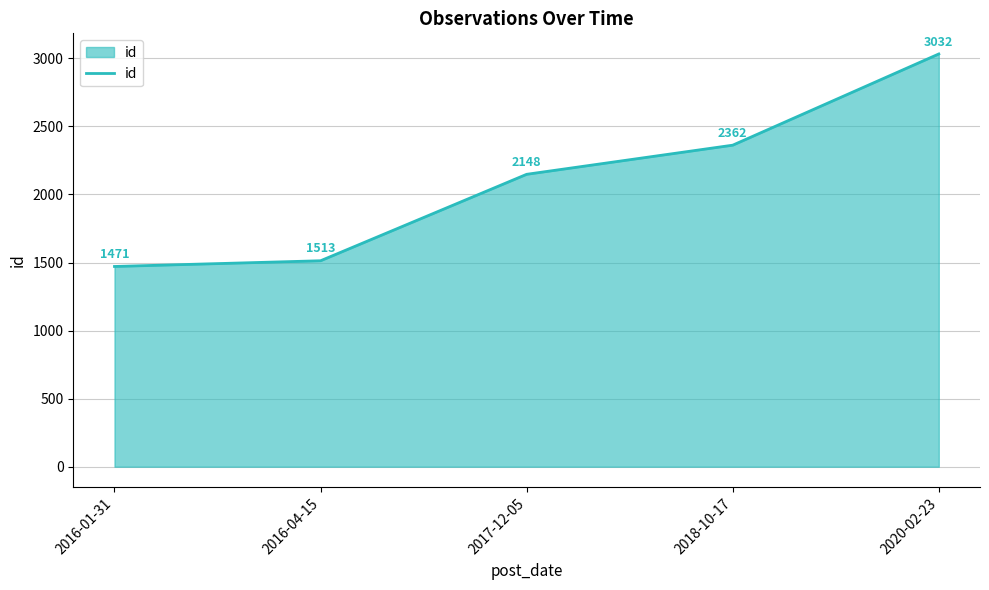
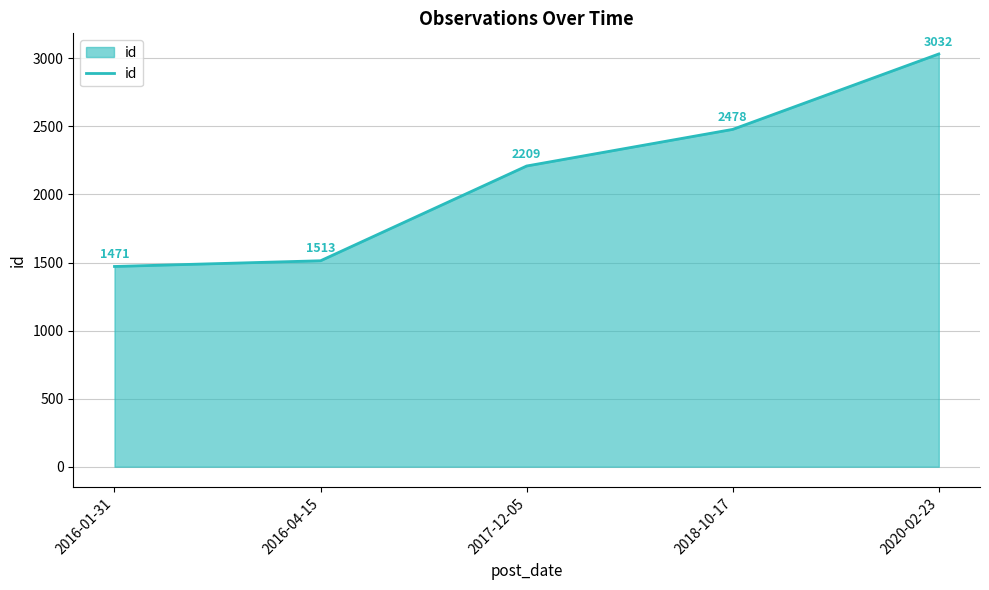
  {
    "2016-01-31": 1471,
    "2016-04-15": 1513,
-   "2017-12-05": 2148,
-   "2018-10-17": 2362,
+   "2017-12-05": 2209,
+   "2018-10-17": 2478,
    "2020-02-23": 3032
  }
